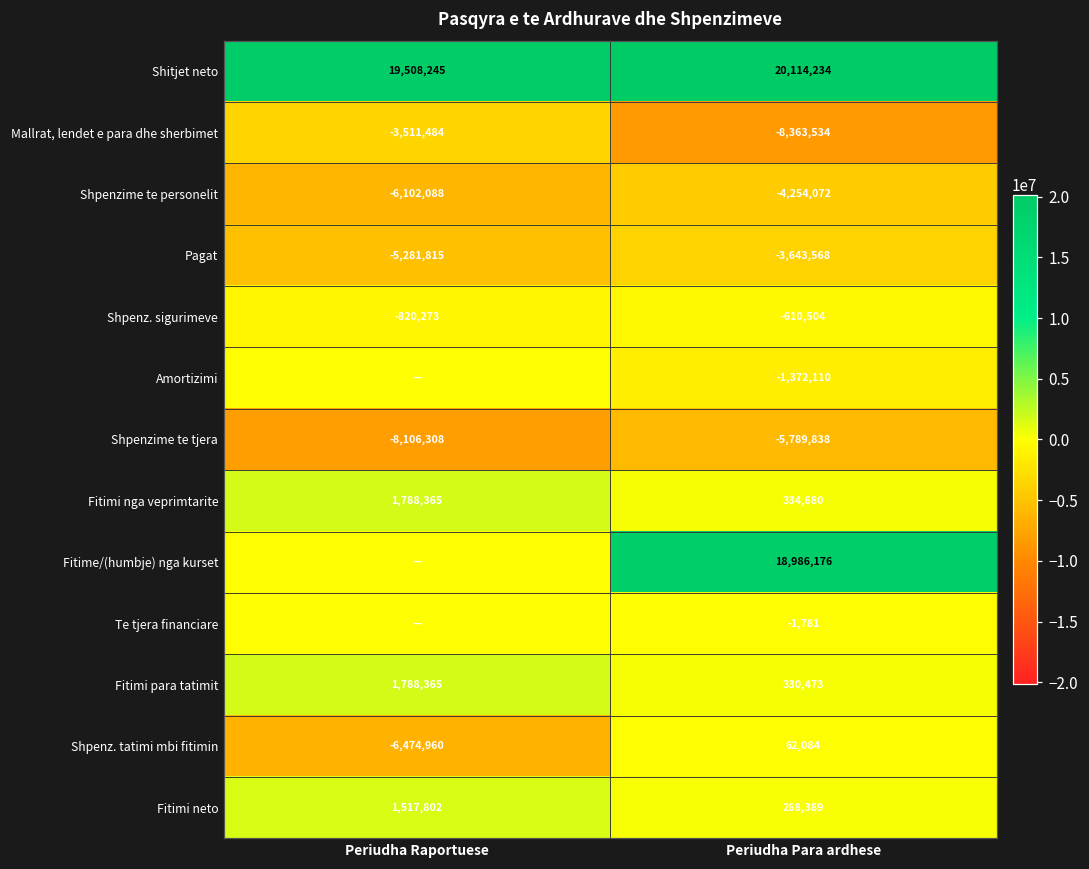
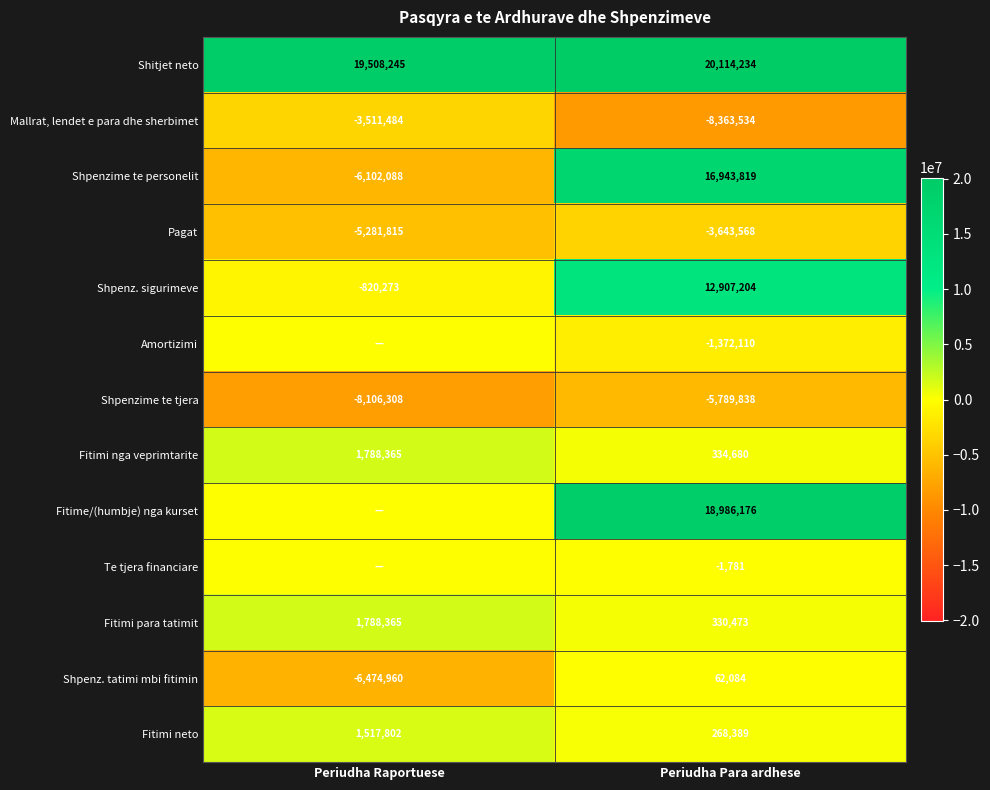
  {
    "Shitjet neto": {
      "Periudha Raportuese": "19,508,245",
      "Periudha Para ardhese": "20,114,234"
    },
    "Mallrat, lendet e para dhe sherbimet": {
      "Periudha Raportuese": "-3,511,484",
      "Periudha Para ardhese": "-8,363,534"
    },
    "Shpenzime te personelit": {
      "Periudha Raportuese": "-6,102,088",
-     "Periudha Para ardhese": "-4,254,072"
+     "Periudha Para ardhese": "16,943,819"
    },
    "Pagat": {
      "Periudha Raportuese": "-5,281,815",
      "Periudha Para ardhese": "-3,643,568"
    },
    "Shpenz. sigurimeve": {
      "Periudha Raportuese": "-820,273",
-     "Periudha Para ardhese": "-610,504"
+     "Periudha Para ardhese": "12,907,204"
    },
    "Amortizimi": {
      "Periudha Para ardhese": "-1,372,110"
    },
    "Shpenzime te tjera": {
      "Periudha Raportuese": "-8,106,308",
      "Periudha Para ardhese": "-5,789,838"
    },
    "Fitimi nga veprimtarite": {
      "Periudha Raportuese": "1,788,365",
      "Periudha Para ardhese": "334,680"
    },
    "Fitime/(humbje) nga kurset": {
      "Periudha Para ardhese": "18,986,176"
    },
    "Te tjera financiare": {
      "Periudha Para ardhese": "-1,781"
    },
    "Fitimi para tatimit": {
      "Periudha Raportuese": "1,788,365",
      "Periudha Para ardhese": "330,473"
    },
    "Shpenz. tatimi mbi fitimin": {
      "Periudha Raportuese": "-6,474,960",
      "Periudha Para ardhese": "62,084"
    },
    "Fitimi neto": {
      "Periudha Raportuese": "1,517,802",
      "Periudha Para ardhese": "268,389"
    }
  }
